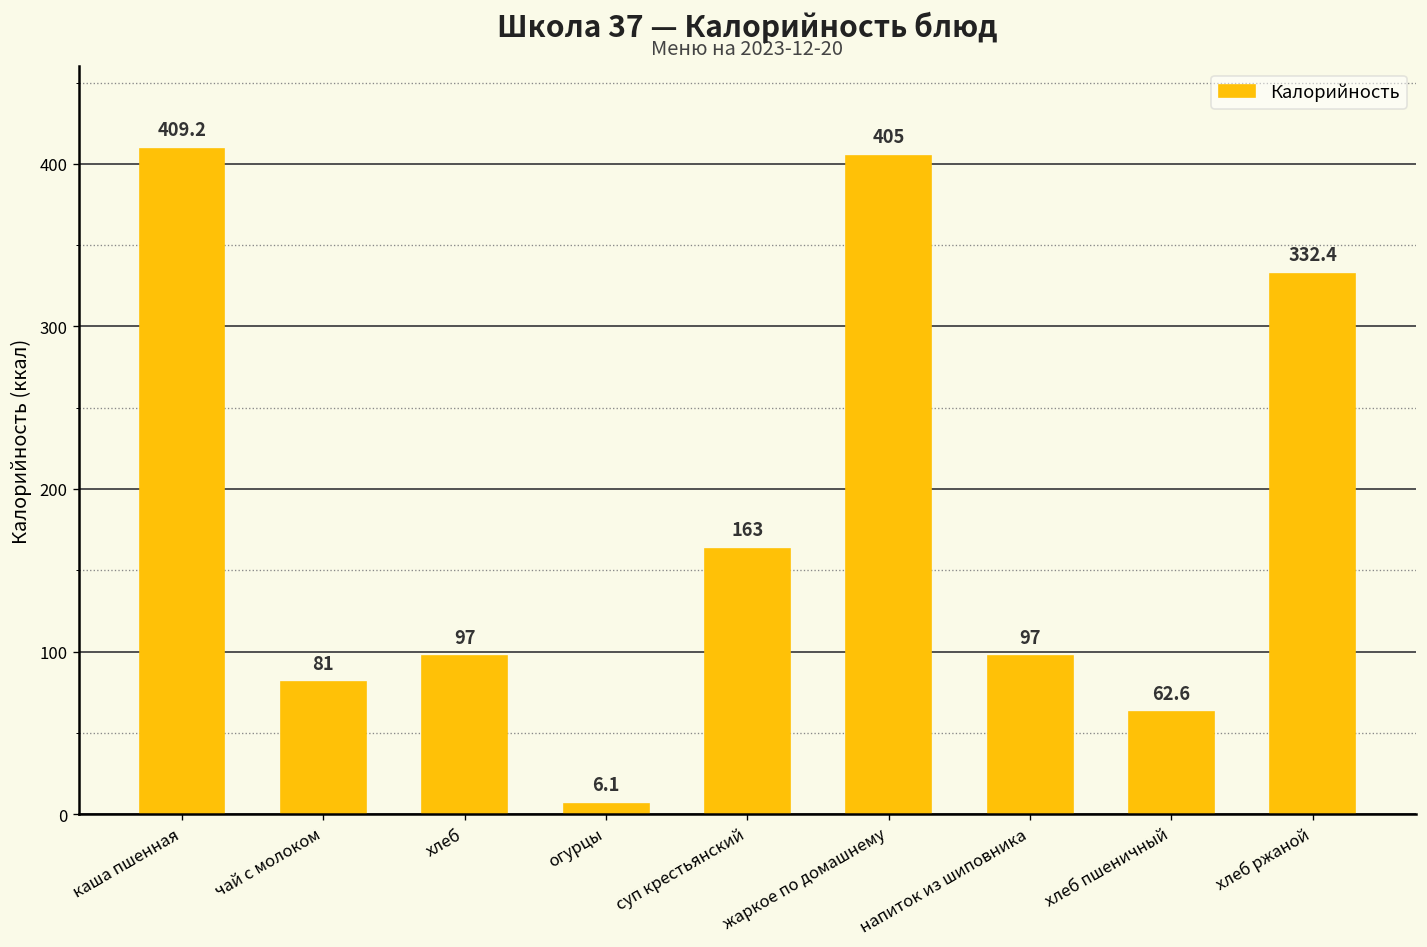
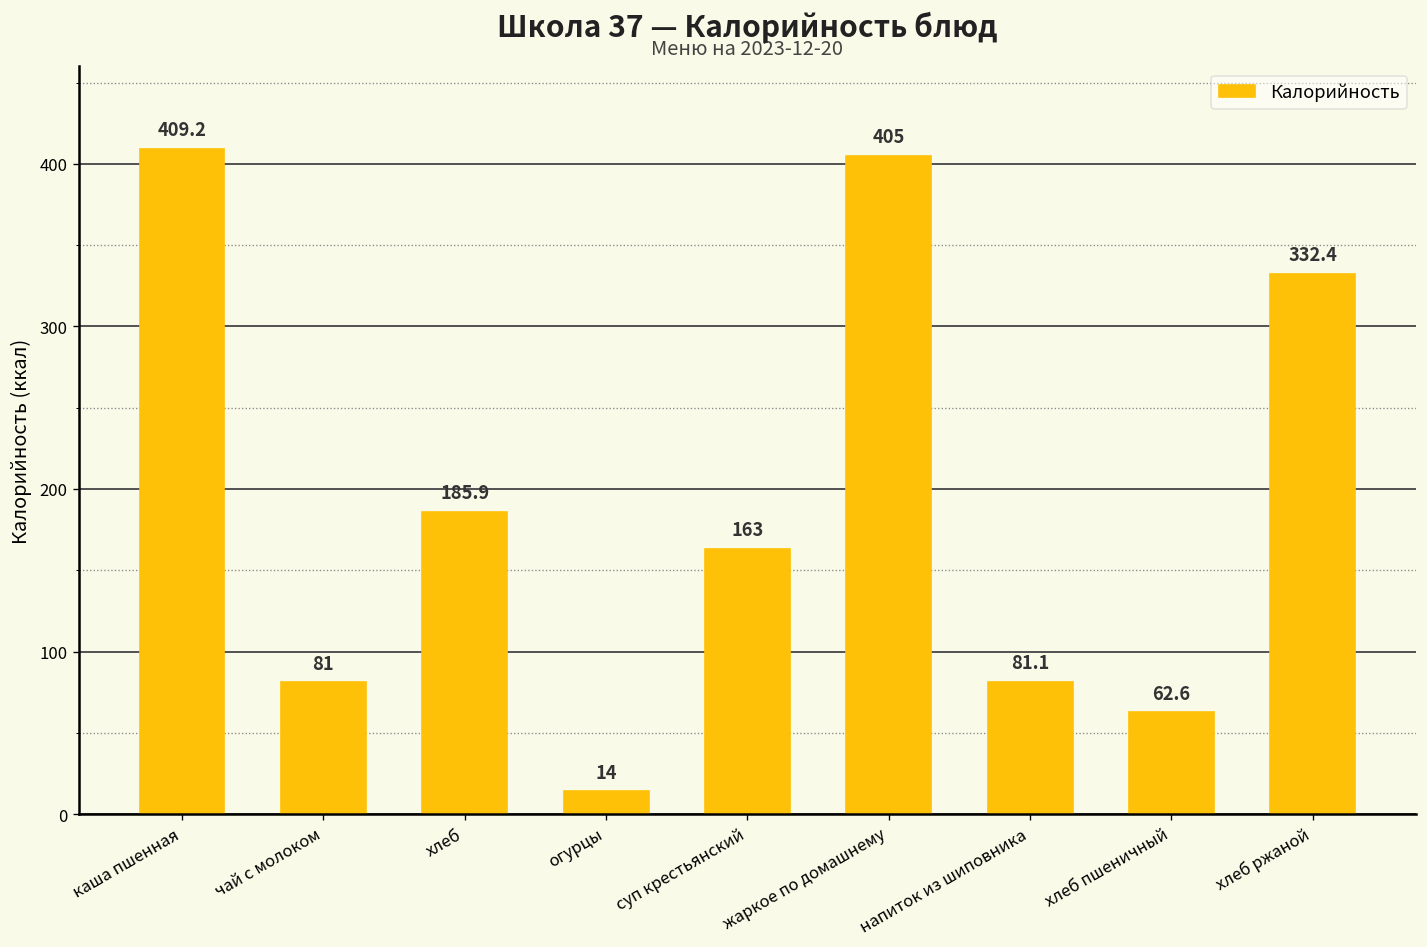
  {
    "каша пшенная": 409.2,
    "чай с молоком": 81,
-   "хлеб": 97,
-   "огурцы": 6.1,
+   "хлеб": 185.9,
+   "огурцы": 14,
    "суп крестьянский": 163,
    "жаркое по домашнему": 405,
-   "напиток из шиповника": 97,
+   "напиток из шиповника": 81.1,
    "хлеб пшеничный": 62.6,
    "хлеб ржаной": 332.4
  }
